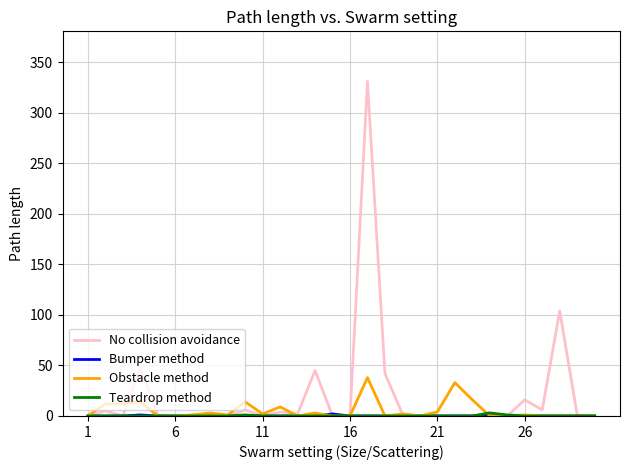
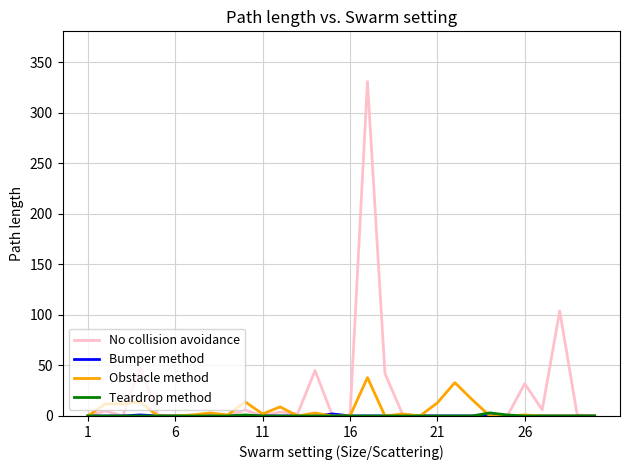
  {
    "No collision avoidance": {
-     "26": 16
+     "26": 32
    },
    "Obstacle method": {
-     "21": 4
+     "21": 13
    }
  }
